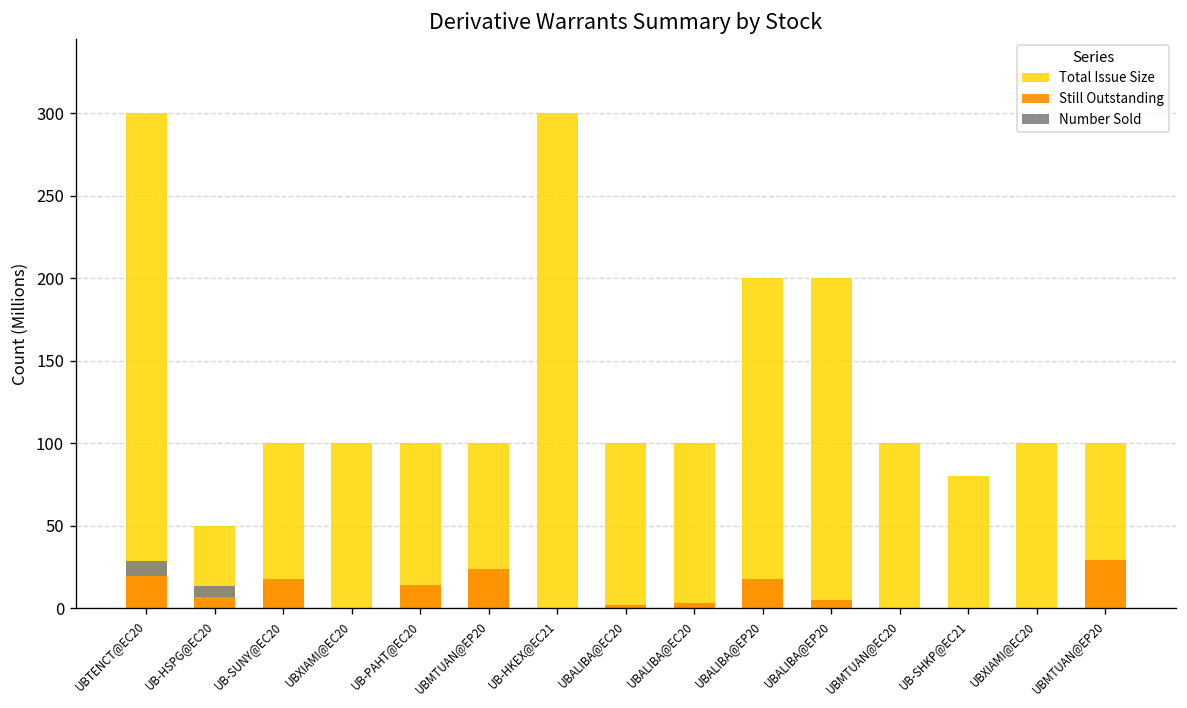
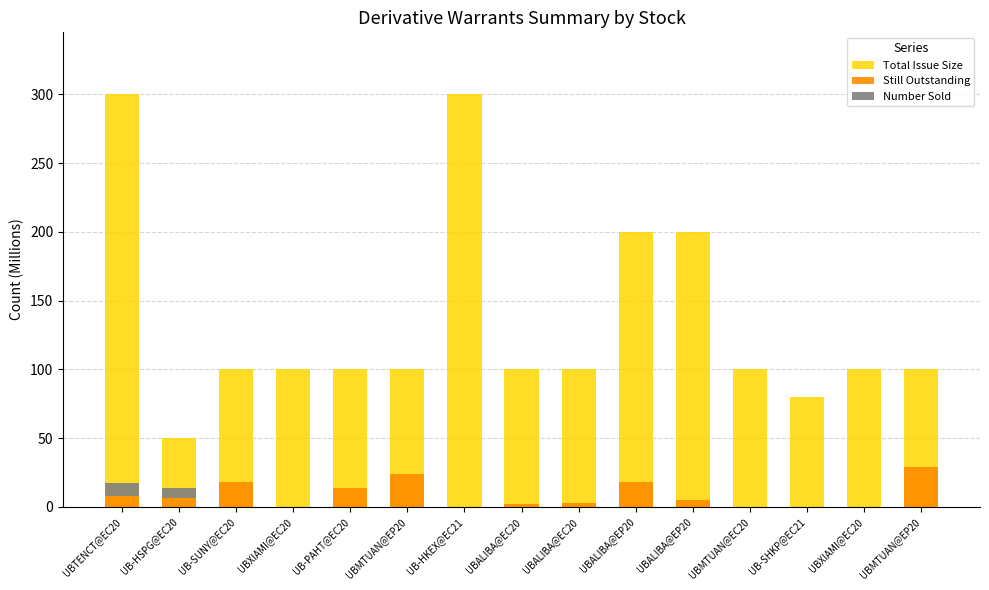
  {
    "Total Issue Size": {
      "UBTENCT@EC20": 300,
      "UB-HSPG@EC20": 50,
      "UB-SUNY@EC20": 100,
      "UB-PAHT@EC20": 100,
      "UB-HKEX@EC21": 300,
      "UBMTUAN@EC20": 100,
      "UB-SHKP@EC21": 80
    },
    "Still Outstanding": {
-     "UBTENCT@EC20": 20,
+     "UBTENCT@EC20": 8,
      "UBMTUAN@EC20": 0,
      "UB-SHKP@EC21": 0
    },
    "Number Sold": {
      "UB-HKEX@EC21": 0,
      "UBMTUAN@EC20": 0,
      "UB-SHKP@EC21": 0
    }
  }
